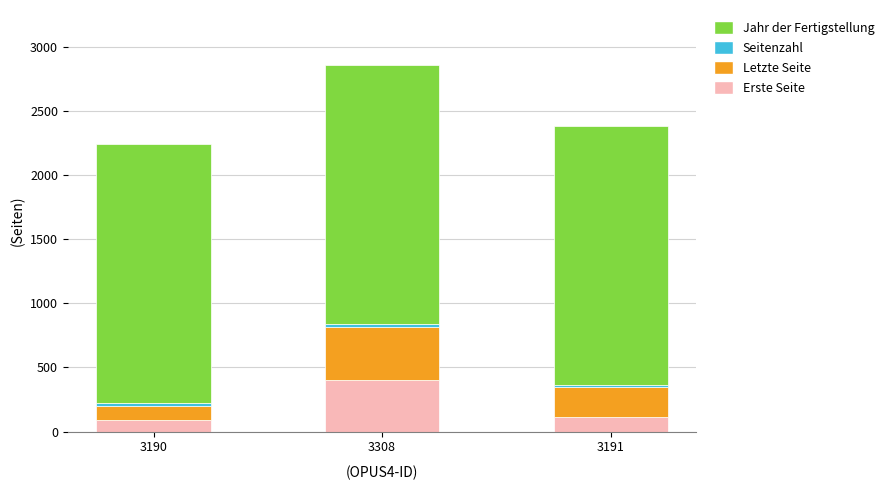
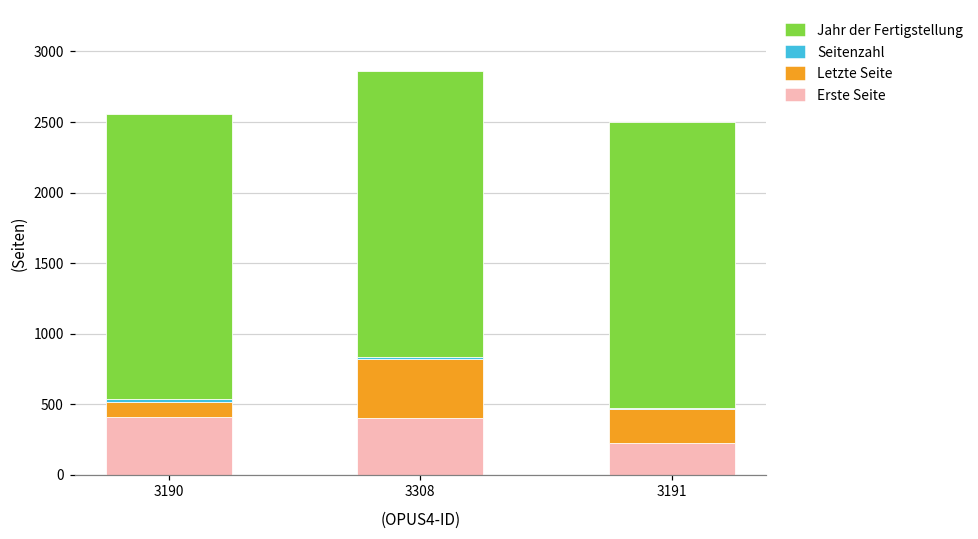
  {
    "Erste Seite": {
-     "3190": 90,
+     "3190": 410,
      "3308": 400,
-     "3191": 110
+     "3191": 230
    },
    "Letzte Seite": {
      "3190": 110,
      "3308": 420,
      "3191": 240
    },
    "Jahr der Fertigstellung": {
      "3190": 2020,
      "3308": 2020,
      "3191": 2020
    }
  }
